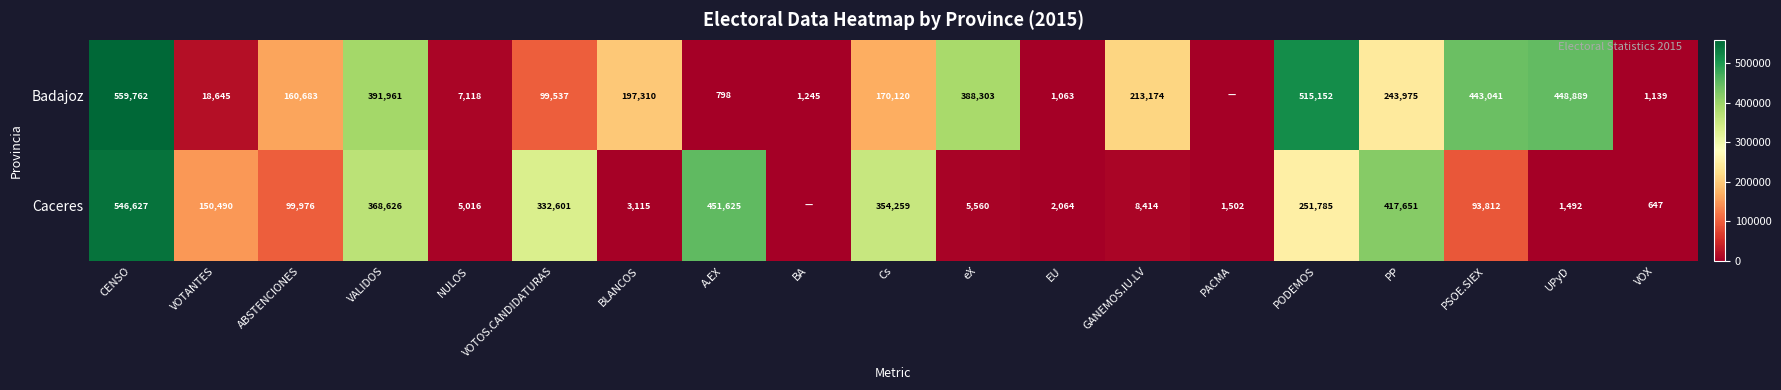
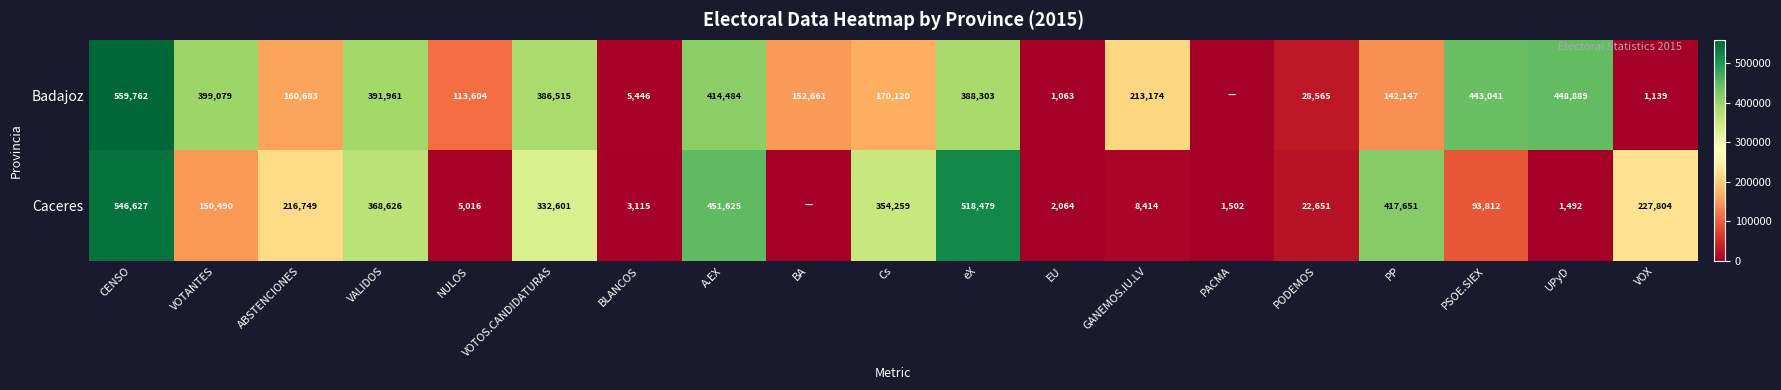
  {
    "Badajoz": {
      "CENSO": "559,762",
-     "VOTANTES": "18,645",
+     "VOTANTES": "399,079",
      "ABSTENCIONES": "160,683",
      "VALIDOS": "391,961",
-     "NULOS": "7,118",
-     "VOTOS.CANDIDATURAS": "99,537",
-     "BLANCOS": "197,310",
-     "A.EX": "798",
-     "BA": "1,245",
+     "NULOS": "113,604",
+     "VOTOS.CANDIDATURAS": "386,515",
+     "BLANCOS": "5,446",
+     "A.EX": "414,484",
+     "BA": "152,661",
      "Cs": "170,120",
      "eX": "388,303",
      "EU": "1,063",
      "GANEMOS.IU.LV": "213,174",
-     "PODEMOS": "515,152",
-     "PP": "243,975",
+     "PODEMOS": "28,565",
+     "PP": "142,147",
      "PSOE.SIEX": "443,041",
      "UPyD": "448,889"
    },
    "Caceres": {
      "CENSO": "546,627",
      "VOTANTES": "150,490",
-     "ABSTENCIONES": "99,976",
+     "ABSTENCIONES": "216,749",
      "VALIDOS": "368,626",
      "NULOS": "5,016",
      "VOTOS.CANDIDATURAS": "332,601",
      "BLANCOS": "3,115",
      "A.EX": "451,625",
      "Cs": "354,259",
-     "eX": "5,560",
+     "eX": "518,479",
      "EU": "2,064",
      "GANEMOS.IU.LV": "8,414",
      "PACMA": "1,502",
-     "PODEMOS": "251,785",
+     "PODEMOS": "22,651",
      "PP": "417,651",
      "PSOE.SIEX": "93,812",
      "UPyD": "1,492",
-     "VOX": "647"
+     "VOX": "227,804"
    }
  }
